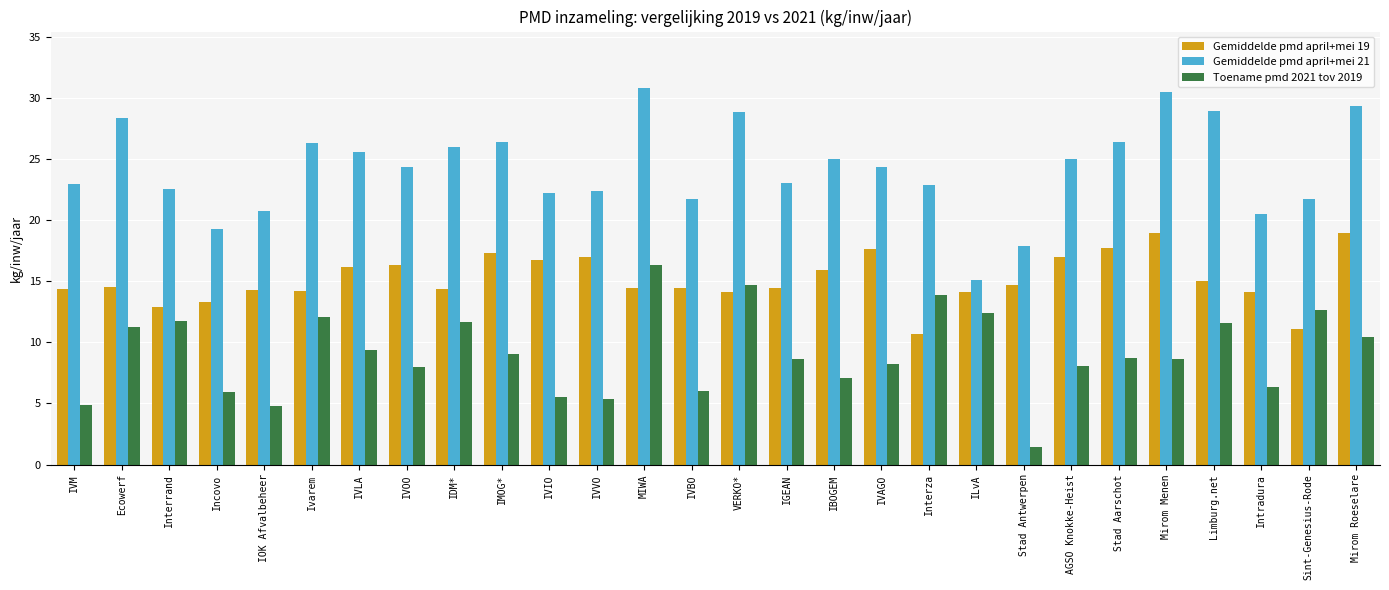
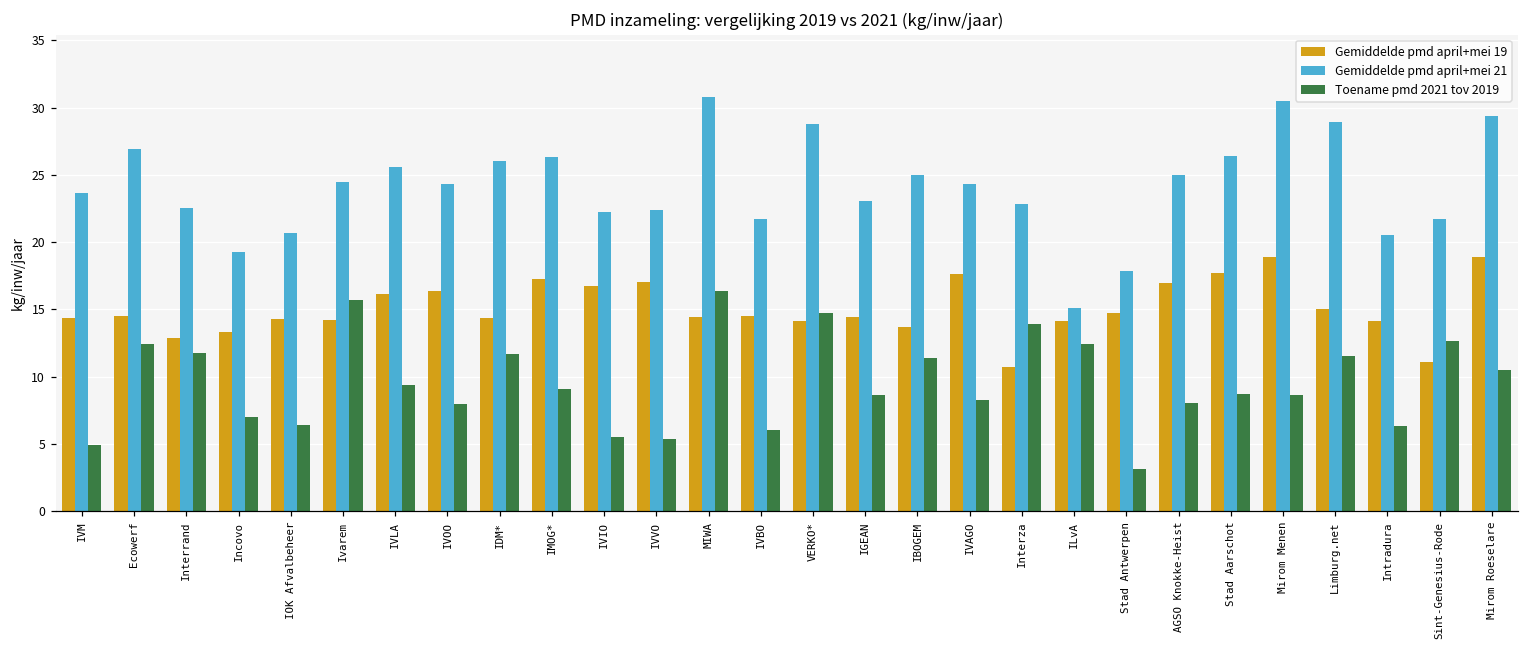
  {
    "Gemiddelde pmd april+mei 19": {
      "IVM": 14.4,
      "Ecowerf": 14.5,
      "Interrand": 12.9,
      "Incovo": 13.3,
      "IOK Afvalbeheer": 14.3,
      "Ivarem": 14.2,
      "IVLA": 16.2,
      "IVOO": 16.4,
      "IDM*": 14.4,
      "IMOG*": 17.3,
      "IVIO": 16.8,
      "IVVO": 17.0,
      "MIWA": 14.5,
      "IVBO": 14.5,
      "VERKO*": 14.1,
      "IGEAN": 14.5,
-     "IBOGEM": 15.9,
+     "IBOGEM": 13.7,
      "IVAGO": 17.6,
      "Interza": 10.7,
      "ILvA": 14.1,
      "Stad Antwerpen": 14.7,
      "AGSO Knokke-Heist": 17.0,
      "Stad Aarschot": 17.7,
      "Mirom Menen": 18.9,
      "Limburg.net": 15.0,
      "Intradura": 14.2,
      "Sint-Genesius-Rode": 11.1,
      "Mirom Roeselare": 18.9
    },
    "Gemiddelde pmd april+mei 21": {
-     "IVM": 23.0,
-     "Ecowerf": 28.4,
+     "IVM": 23.6,
+     "Ecowerf": 27.0,
      "Interrand": 22.6,
      "Incovo": 19.3,
      "IOK Afvalbeheer": 20.7,
-     "Ivarem": 26.3,
+     "Ivarem": 24.5,
      "IVLA": 25.6,
      "IVOO": 24.3,
      "IDM*": 26.0,
      "IMOG*": 26.4,
      "IVIO": 22.3,
      "IVVO": 22.4,
      "MIWA": 30.8,
      "IVBO": 21.8,
      "VERKO*": 28.8,
      "IGEAN": 23.1,
      "IBOGEM": 25.0,
      "IVAGO": 24.3,
      "Interza": 22.9,
      "ILvA": 15.1,
      "Stad Antwerpen": 17.9,
      "AGSO Knokke-Heist": 25.0,
      "Stad Aarschot": 26.4,
      "Mirom Menen": 30.5,
      "Limburg.net": 28.9,
      "Intradura": 20.5,
      "Sint-Genesius-Rode": 21.7,
      "Mirom Roeselare": 29.4
    },
    "Toename pmd 2021 tov 2019": {
      "IVM": 4.9,
-     "Ecowerf": 11.2,
+     "Ecowerf": 12.5,
      "Interrand": 11.8,
-     "Incovo": 6.0,
-     "IOK Afvalbeheer": 4.8,
-     "Ivarem": 12.1,
+     "Incovo": 7.0,
+     "IOK Afvalbeheer": 6.4,
+     "Ivarem": 15.7,
      "IVLA": 9.4,
      "IVOO": 8.0,
      "IDM*": 11.7,
      "IMOG*": 9.1,
      "IVIO": 5.5,
      "IVVO": 5.4,
      "MIWA": 16.4,
      "IVBO": 6.0,
      "VERKO*": 14.7,
      "IGEAN": 8.6,
-     "IBOGEM": 7.1,
+     "IBOGEM": 11.4,
      "IVAGO": 8.3,
      "Interza": 13.9,
      "ILvA": 12.4,
-     "Stad Antwerpen": 1.4,
+     "Stad Antwerpen": 3.2,
      "AGSO Knokke-Heist": 8.1,
      "Stad Aarschot": 8.7,
      "Mirom Menen": 8.7,
      "Limburg.net": 11.6,
      "Intradura": 6.4,
      "Sint-Genesius-Rode": 12.7,
      "Mirom Roeselare": 10.5
    }
  }
